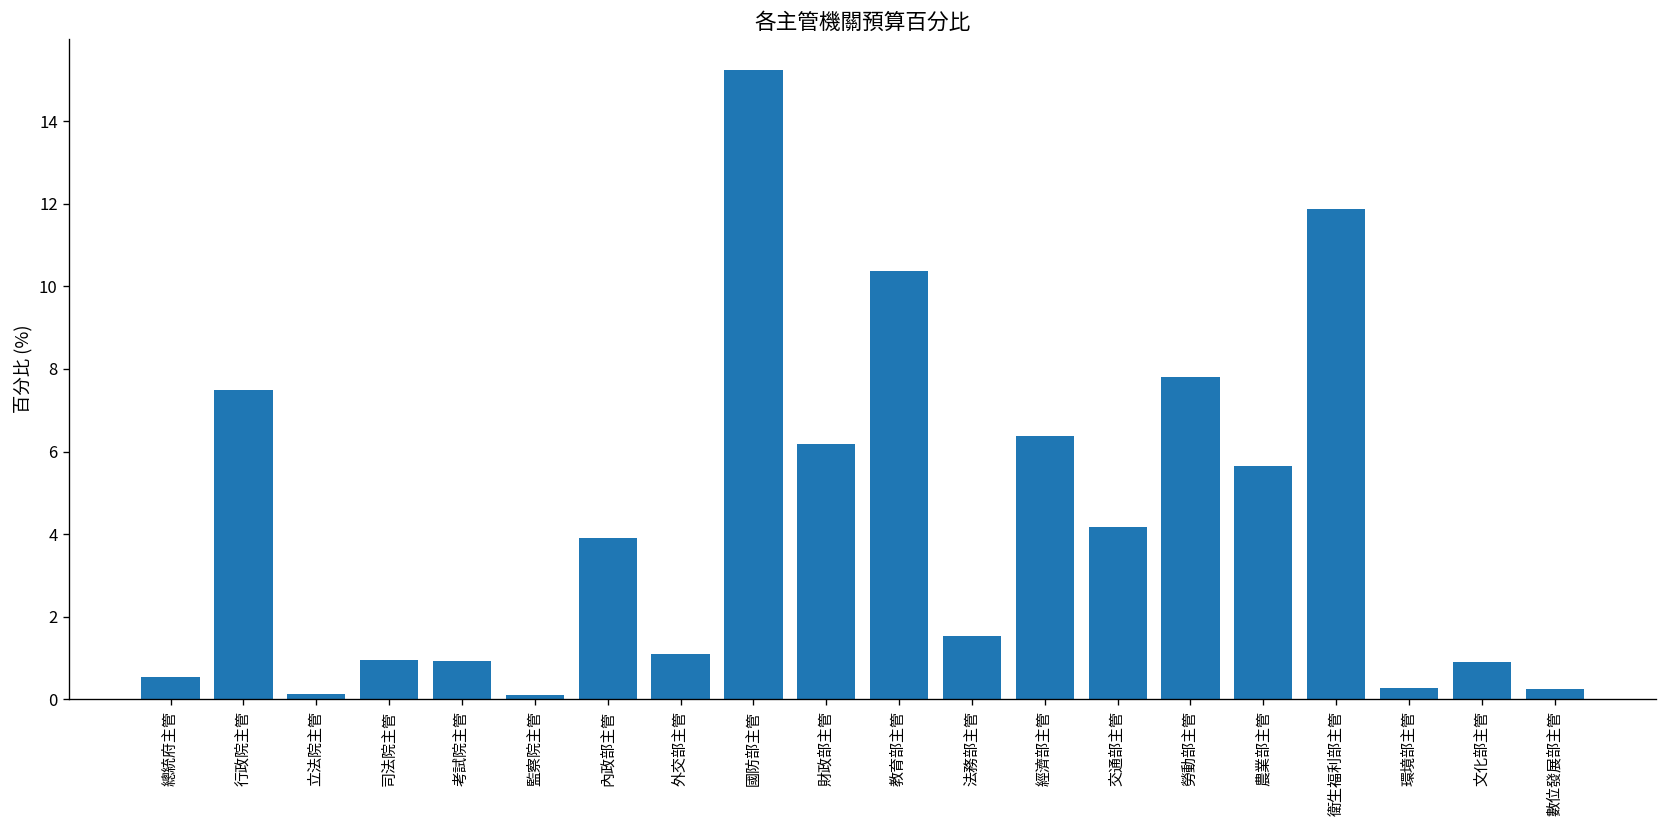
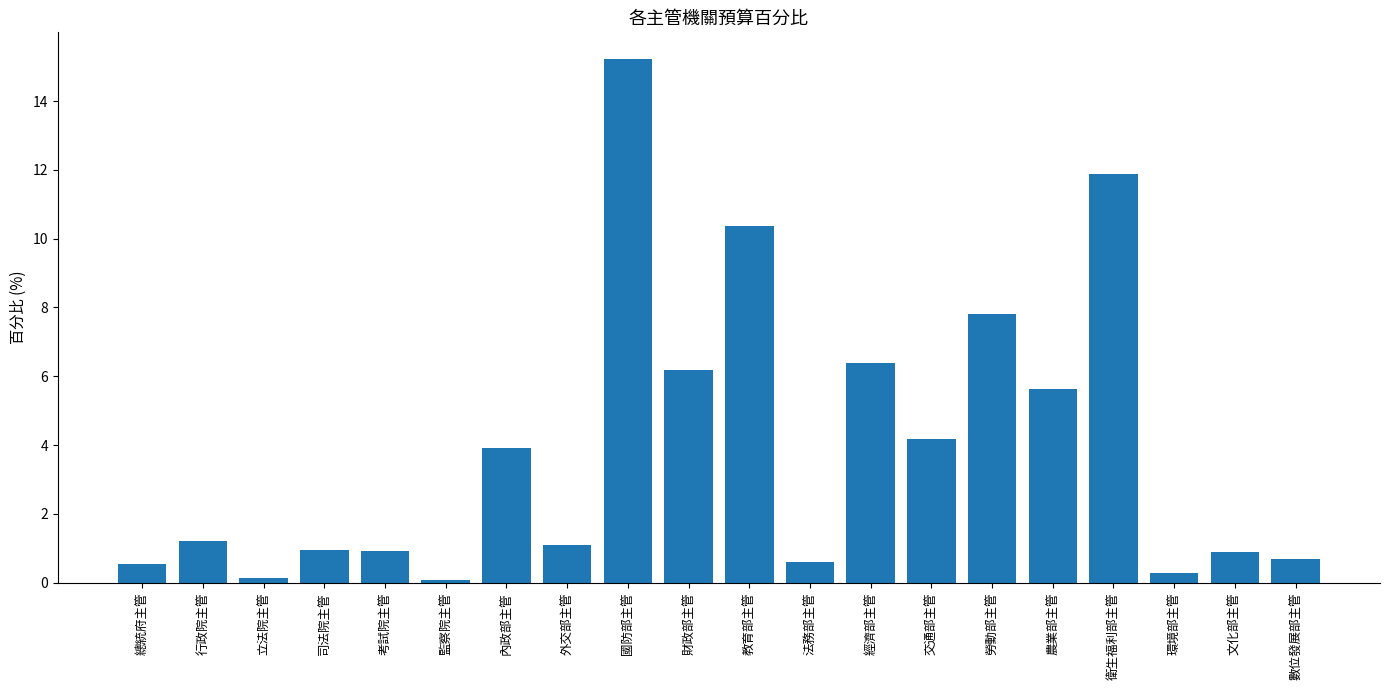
  {
    "總統府主管": 0.5,
-   "行政院主管": 7.5,
+   "行政院主管": 1.2,
    "立法院主管": 0.1,
    "司法院主管": 1.0,
    "考試院主管": 0.9,
    "監察院主管": 0.1,
    "內政部主管": 3.9,
    "外交部主管": 1.1,
    "國防部主管": 15.2,
    "財政部主管": 6.2,
    "教育部主管": 10.4,
-   "法務部主管": 1.5,
+   "法務部主管": 0.6,
    "經濟部主管": 6.4,
    "交通部主管": 4.2,
    "勞動部主管": 7.8,
    "農業部主管": 5.6,
    "衛生福利部主管": 11.9,
    "環境部主管": 0.3,
    "文化部主管": 0.9,
-   "數位發展部主管": 0.2
+   "數位發展部主管": 0.7
  }
